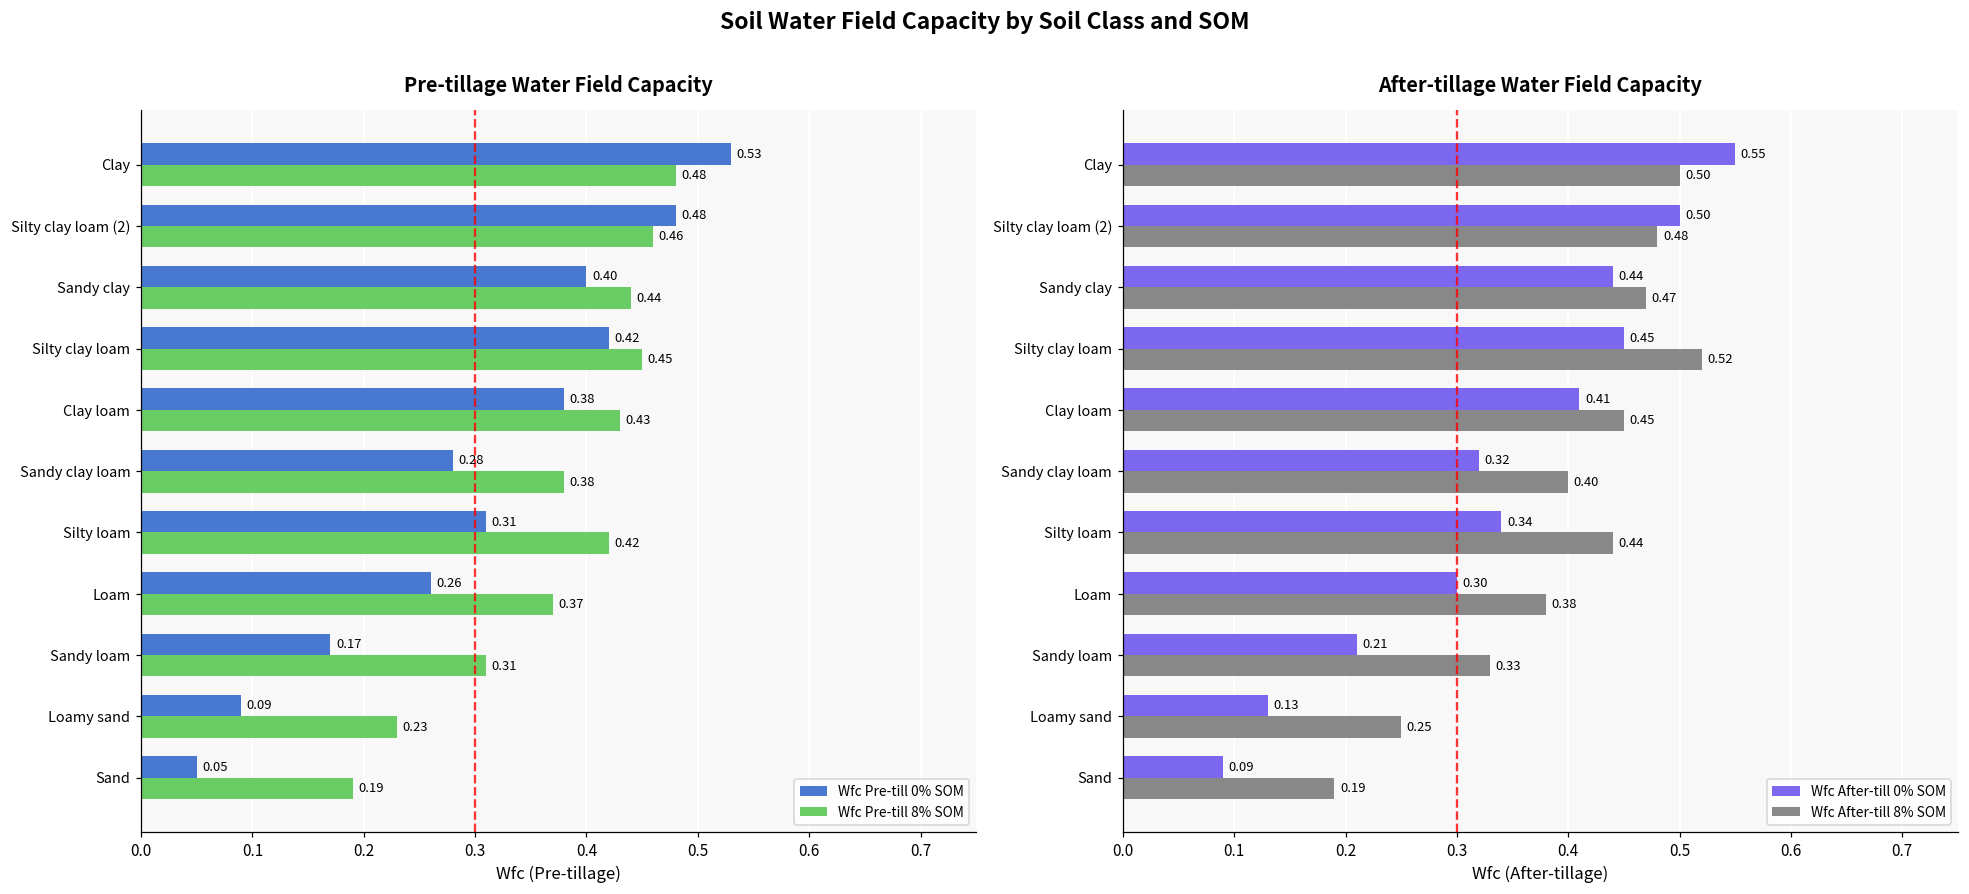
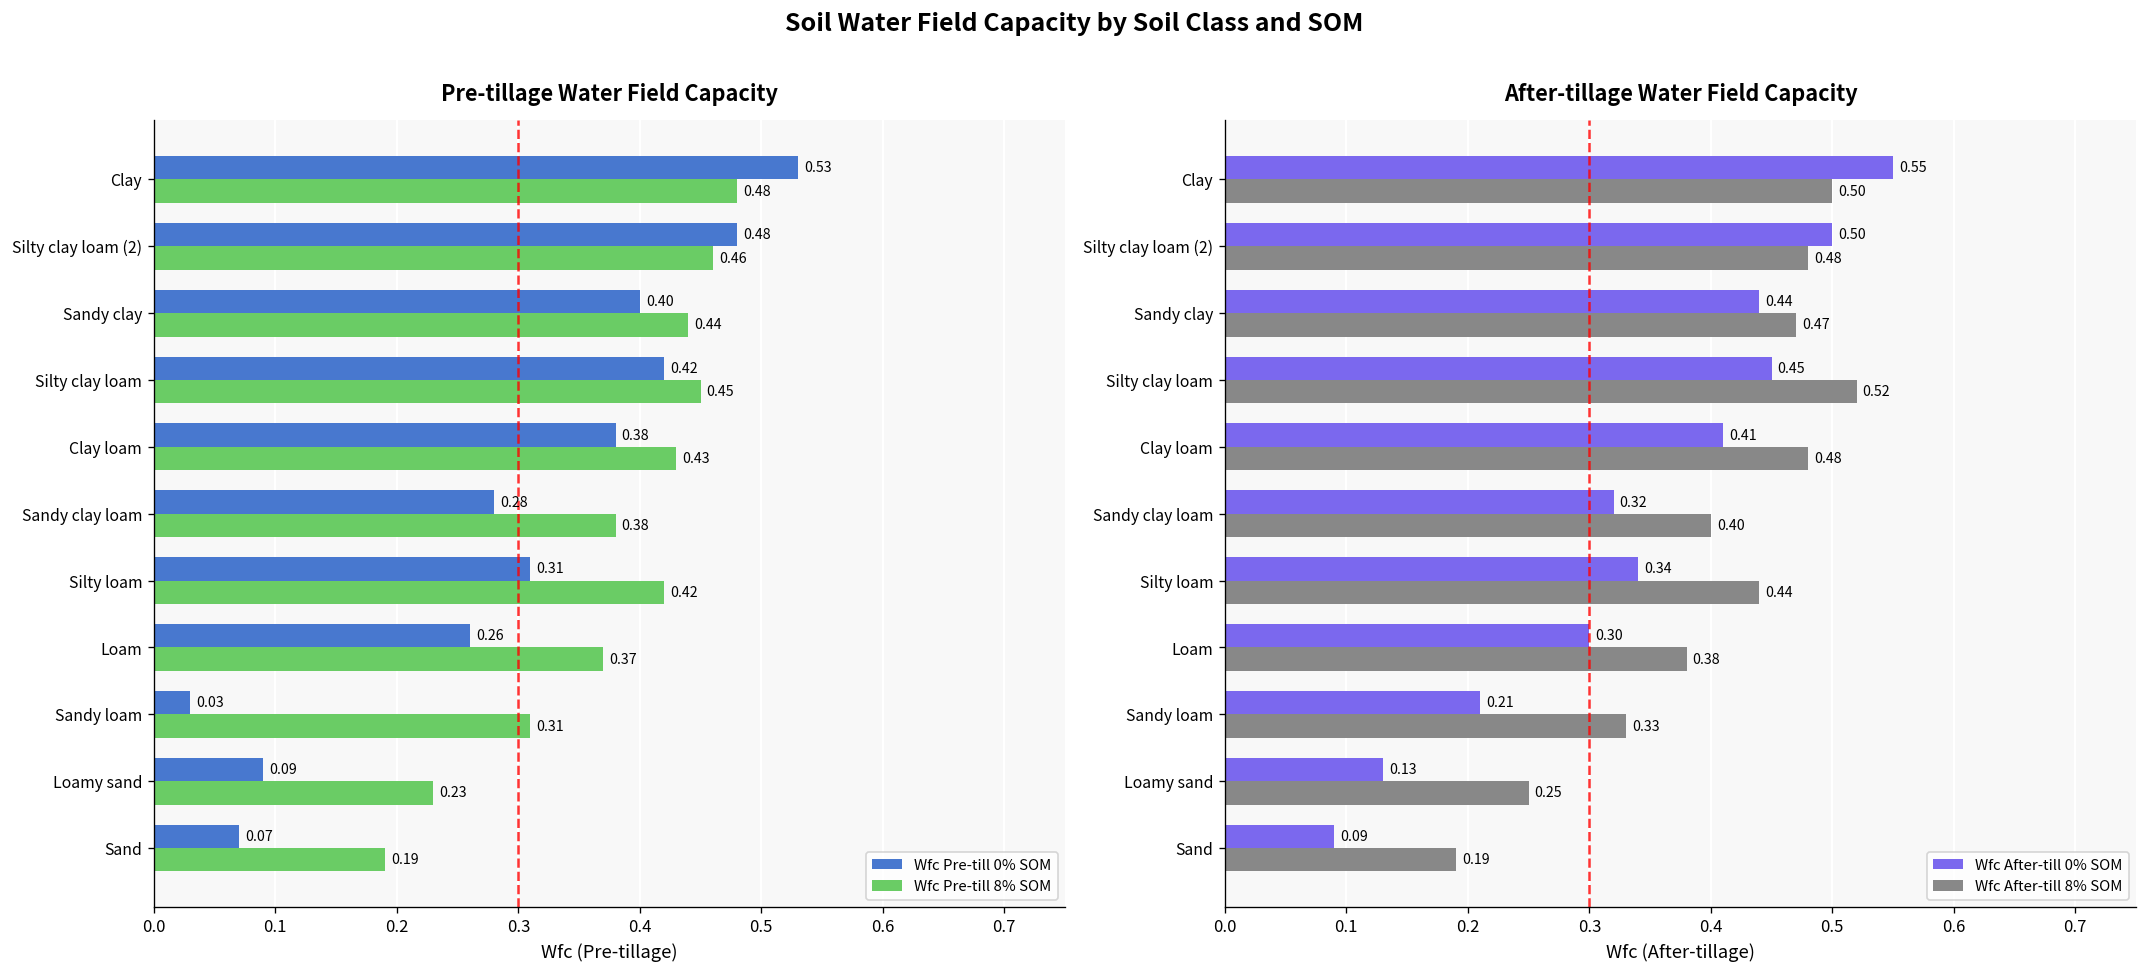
  {
    "Pre-tillage Water Field Capacity": {
      "Wfc Pre-till 0% SOM": {
        "Clay": 0.53,
        "Silty clay loam (2)": 0.48,
        "Sandy clay": 0.40,
        "Silty clay loam": 0.42,
        "Clay loam": 0.38,
        "Sandy clay loam": 0.28,
        "Silty loam": 0.31,
        "Loam": 0.26,
-       "Sandy loam": 0.17,
+       "Sandy loam": 0.03,
        "Loamy sand": 0.09,
-       "Sand": 0.05
+       "Sand": 0.07
      },
      "Wfc Pre-till 8% SOM": {
        "Clay": 0.48,
        "Silty clay loam (2)": 0.46,
        "Sandy clay": 0.44,
        "Silty clay loam": 0.45,
        "Clay loam": 0.43,
        "Sandy clay loam": 0.38,
        "Silty loam": 0.42,
        "Loam": 0.37,
        "Sandy loam": 0.31,
        "Loamy sand": 0.23,
        "Sand": 0.19
      }
    },
    "After-tillage Water Field Capacity": {
      "Wfc After-till 0% SOM": {
        "Clay": 0.55,
        "Silty clay loam (2)": 0.50,
        "Sandy clay": 0.44,
        "Silty clay loam": 0.45,
        "Clay loam": 0.41,
        "Sandy clay loam": 0.32,
        "Silty loam": 0.34,
        "Loam": 0.30,
        "Sandy loam": 0.21,
        "Loamy sand": 0.13,
        "Sand": 0.09
      },
      "Wfc After-till 8% SOM": {
        "Clay": 0.50,
        "Silty clay loam (2)": 0.48,
        "Sandy clay": 0.47,
        "Silty clay loam": 0.52,
-       "Clay loam": 0.45,
+       "Clay loam": 0.48,
        "Sandy clay loam": 0.40,
        "Silty loam": 0.44,
        "Loam": 0.38,
        "Sandy loam": 0.33,
        "Loamy sand": 0.25,
        "Sand": 0.19
      }
    }
  }
